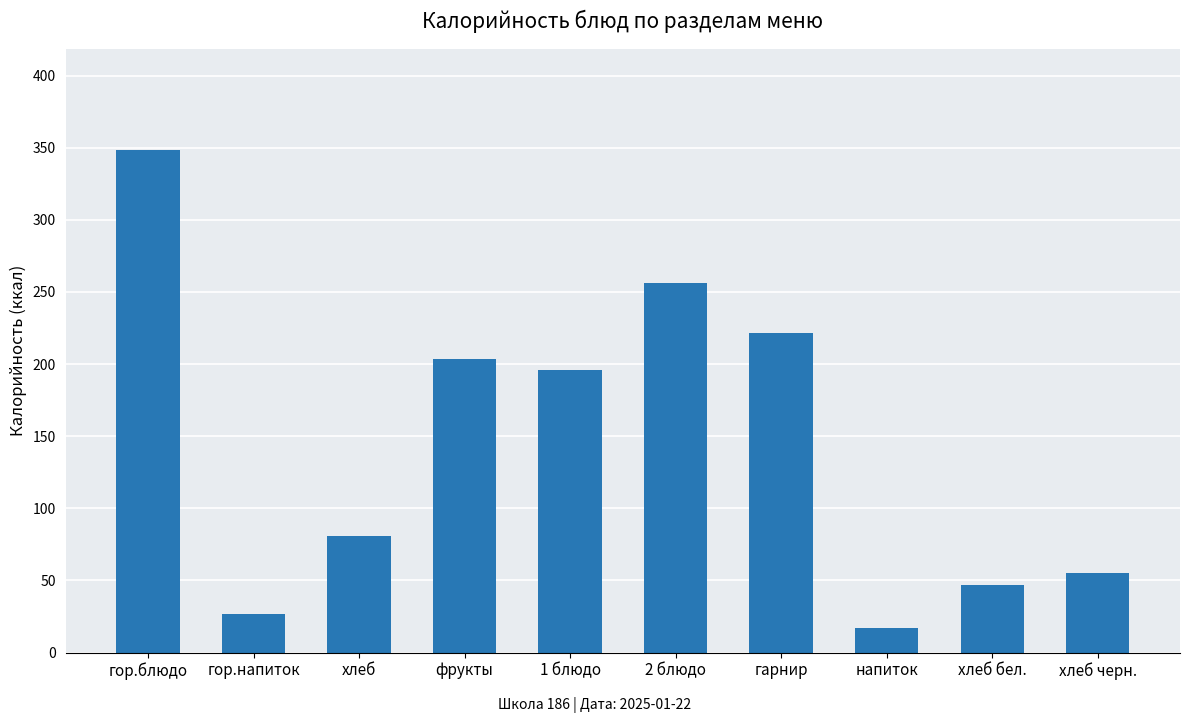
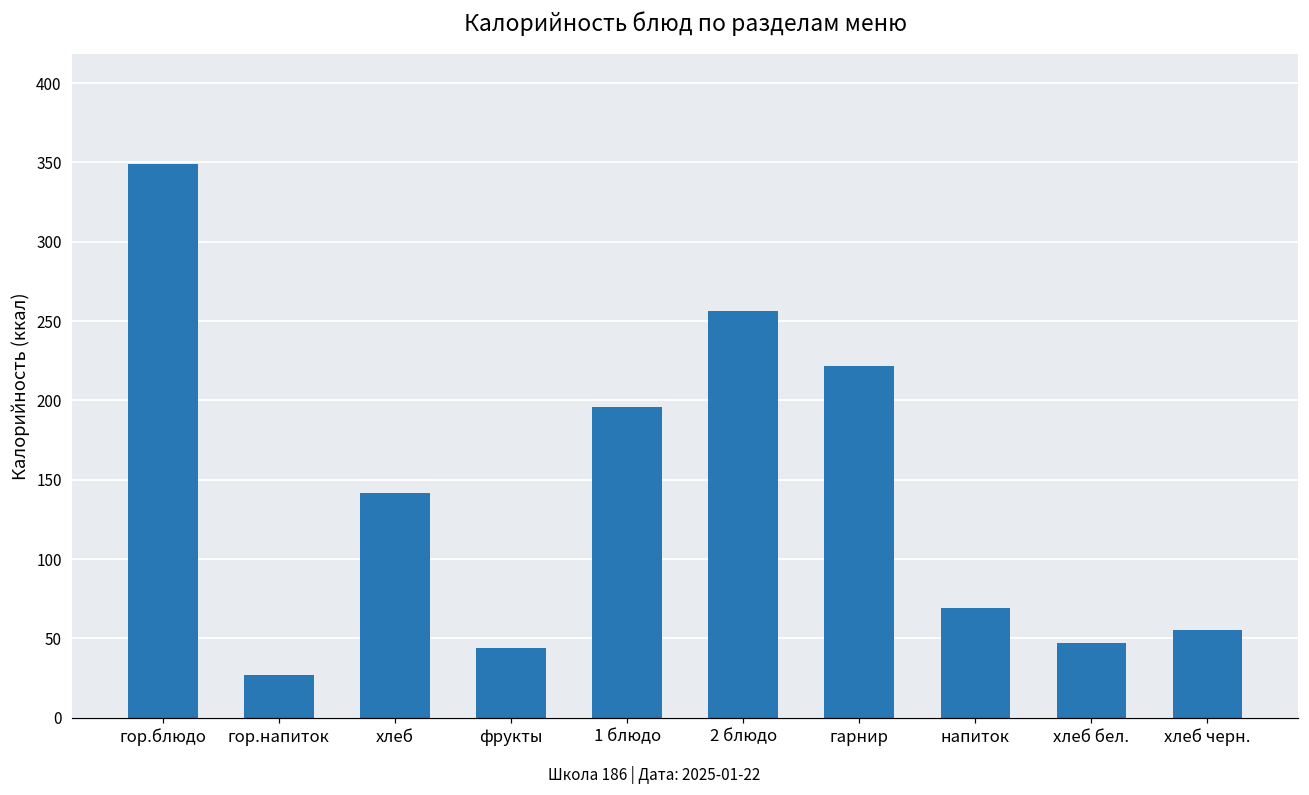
  {
    "гор.блюдо": 349,
    "гор.напиток": 27,
-   "хлеб": 81,
-   "фрукты": 204,
+   "хлеб": 142,
+   "фрукты": 44,
    "1 блюдо": 196,
    "2 блюдо": 256,
    "гарнир": 221,
-   "напиток": 17,
+   "напиток": 69,
    "хлеб бел.": 47,
    "хлеб черн.": 55
  }
